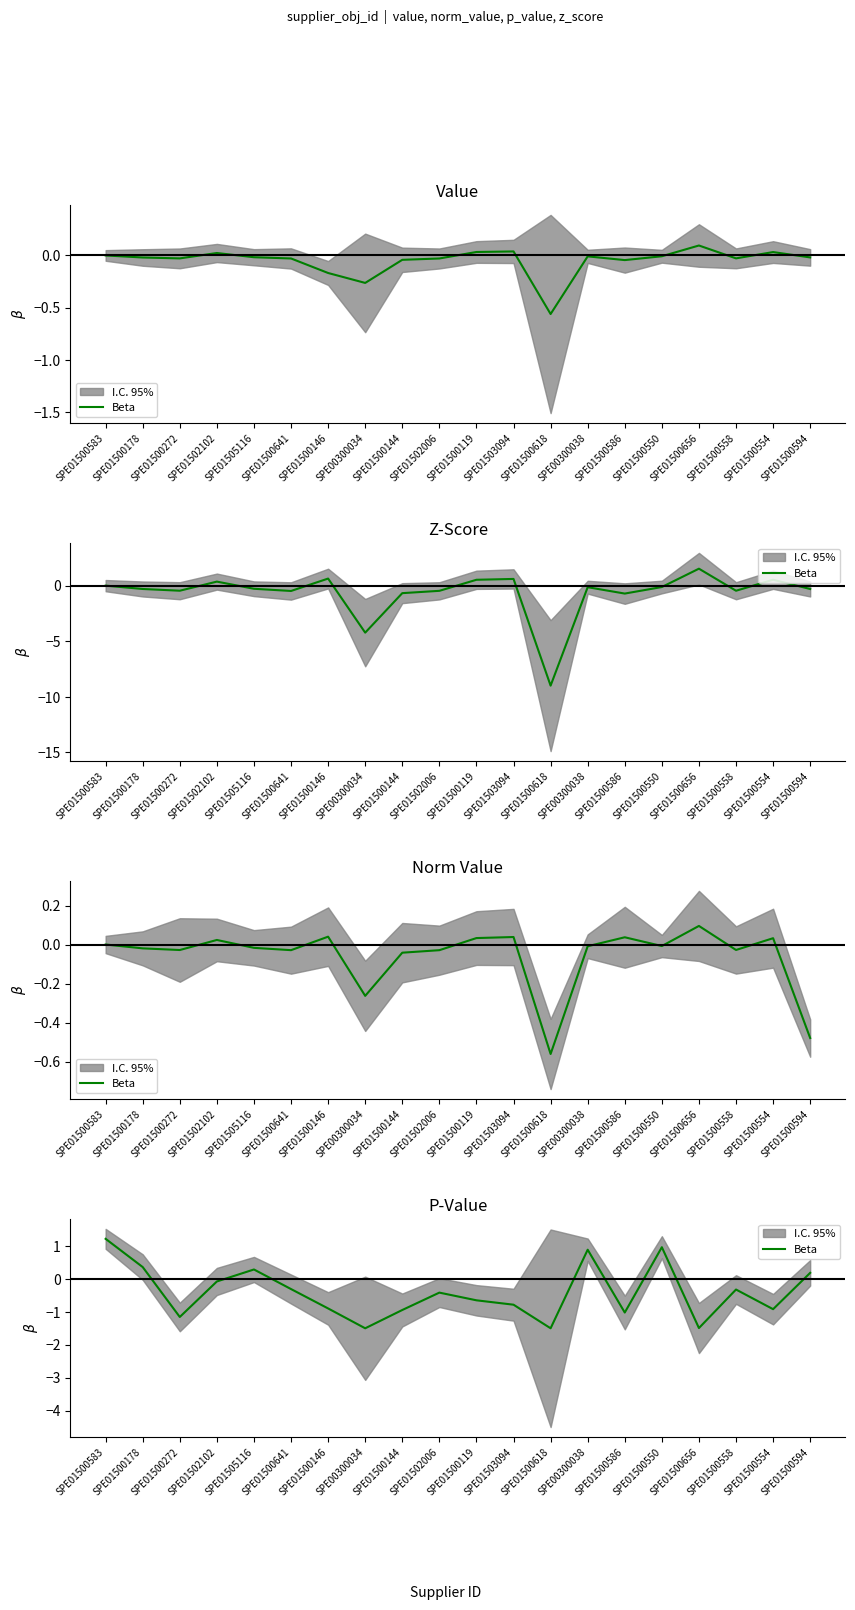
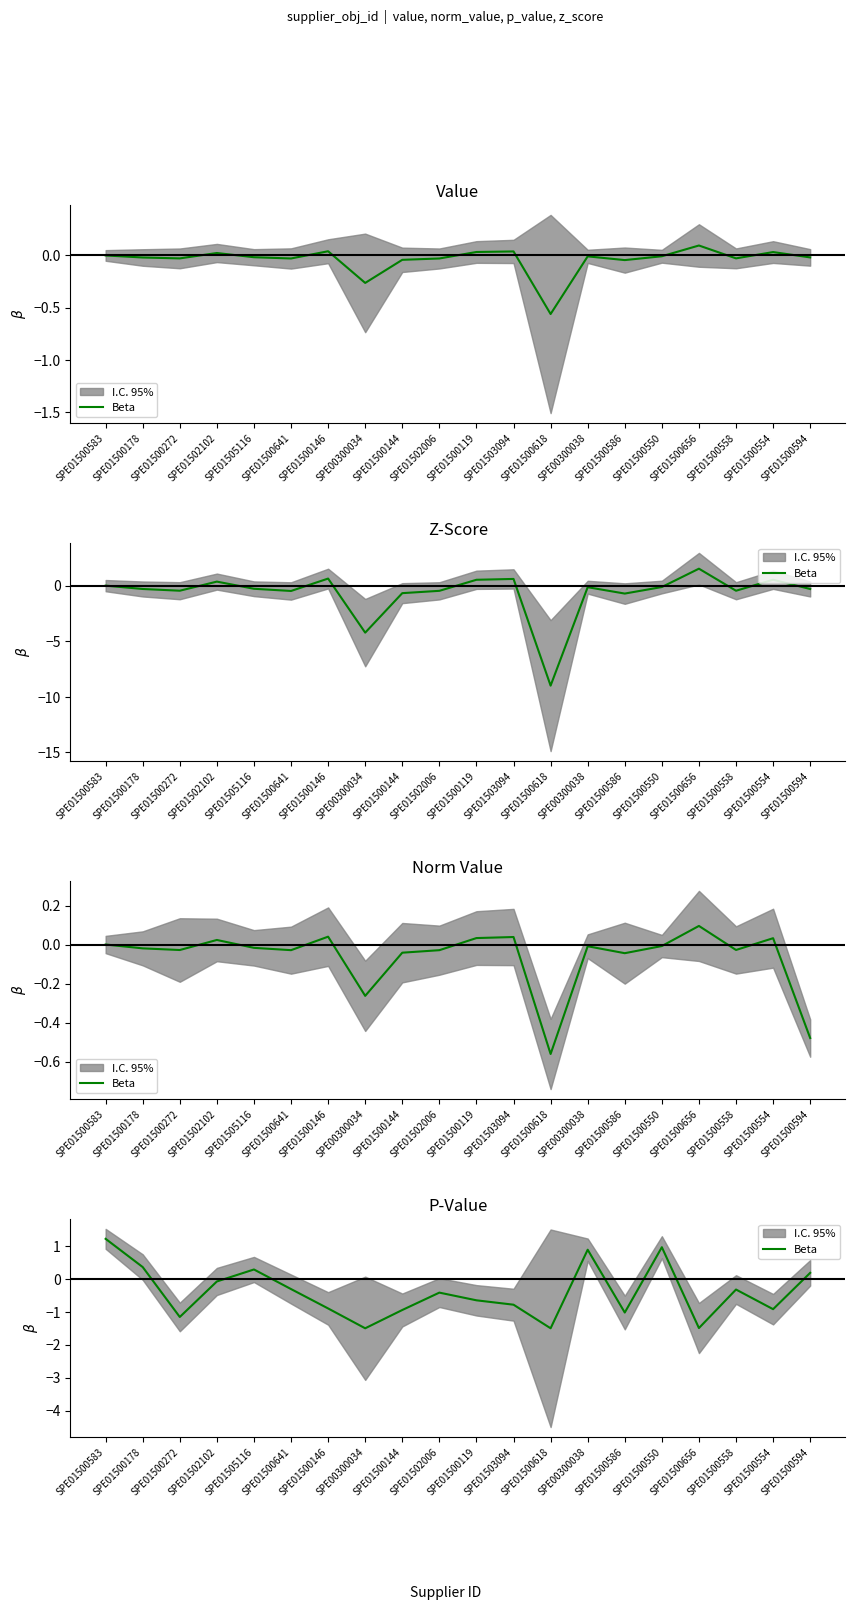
  {
    "Value": {
      "Beta": {
        "SPE01500583": 0.00,
        "SPE01500178": -0.02,
        "SPE01500272": -0.03,
        "SPE01502102": 0.02,
        "SPE01505116": -0.02,
        "SPE01500641": -0.03,
-       "SPE01500146": -0.17,
+       "SPE01500146": 0.04,
        "SPE00300034": -0.26,
        "SPE01500144": -0.04,
        "SPE01502006": -0.03,
        "SPE01500119": 0.03,
        "SPE01503094": 0.04,
        "SPE01500618": -0.56,
        "SPE00300038": -0.01,
        "SPE01500586": -0.04,
        "SPE01500550": -0.01,
        "SPE01500656": 0.10,
        "SPE01500558": -0.03,
        "SPE01500554": 0.03,
        "SPE01500594": -0.02
      }
    },
    "Z-Score": {
      "Beta": {
        "SPE01500583": 0.0,
        "SPE01500178": -0.3,
        "SPE01500272": -0.4,
        "SPE01502102": 0.4,
        "SPE01505116": -0.3,
        "SPE01500641": -0.5,
        "SPE01500146": 0.6,
        "SPE00300034": -4.2,
        "SPE01500144": -0.7,
        "SPE01502006": -0.5,
        "SPE01500119": 0.5,
        "SPE01503094": 0.6,
        "SPE01500618": -9.0,
        "SPE00300038": -0.1,
        "SPE01500586": -0.7,
        "SPE01500550": -0.1,
        "SPE01500656": 1.5,
        "SPE01500558": -0.4,
        "SPE01500594": -0.3
      }
    },
    "Norm Value": {
      "Beta": {
        "SPE01500583": 0.00,
        "SPE01500178": -0.02,
        "SPE01500272": -0.03,
        "SPE01502102": 0.02,
        "SPE01505116": -0.02,
        "SPE01500641": -0.03,
        "SPE01500146": 0.04,
        "SPE00300034": -0.26,
        "SPE01500144": -0.04,
        "SPE01502006": -0.03,
        "SPE01500119": 0.03,
        "SPE01503094": 0.04,
        "SPE01500618": -0.56,
        "SPE00300038": -0.01,
-       "SPE01500586": 0.04,
+       "SPE01500586": -0.04,
        "SPE01500550": -0.01,
        "SPE01500656": 0.10,
        "SPE01500558": -0.03,
        "SPE01500554": 0.03,
        "SPE01500594": -0.48
      }
    },
    "P-Value": {
      "Beta": {
        "SPE01500583": 1.2,
        "SPE01500178": 0.4,
        "SPE01500272": -1.2,
        "SPE01502102": -0.1,
        "SPE01505116": 0.3,
        "SPE01500641": -0.3,
        "SPE01500146": -0.9,
        "SPE00300034": -1.5,
        "SPE01500144": -0.9,
        "SPE01502006": -0.4,
        "SPE01500119": -0.7,
        "SPE01503094": -0.8,
        "SPE01500618": -1.5,
        "SPE00300038": 0.9,
        "SPE01500586": -1.0,
        "SPE01500550": 1.0,
        "SPE01500656": -1.5,
        "SPE01500558": -0.3,
        "SPE01500554": -0.9,
        "SPE01500594": 0.2
      }
    }
  }
